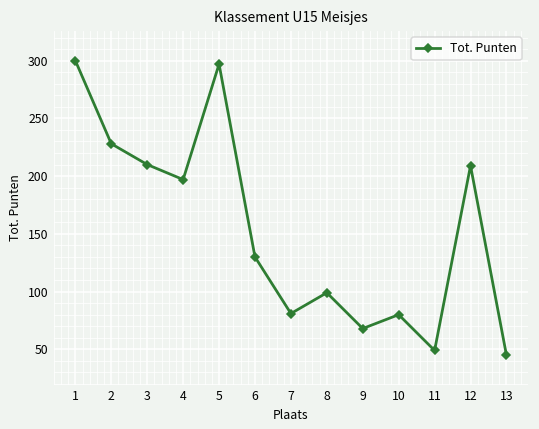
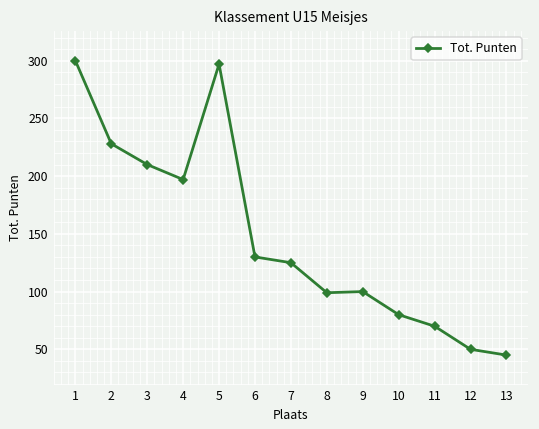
  {
    "1": 300,
    "2": 228,
    "3": 210,
    "4": 197,
    "5": 297,
    "6": 130,
-   "7": 81,
+   "7": 125,
    "8": 99,
-   "9": 68,
+   "9": 100,
    "10": 80,
-   "11": 49,
-   "12": 209,
+   "11": 70,
+   "12": 50,
    "13": 45
  }
